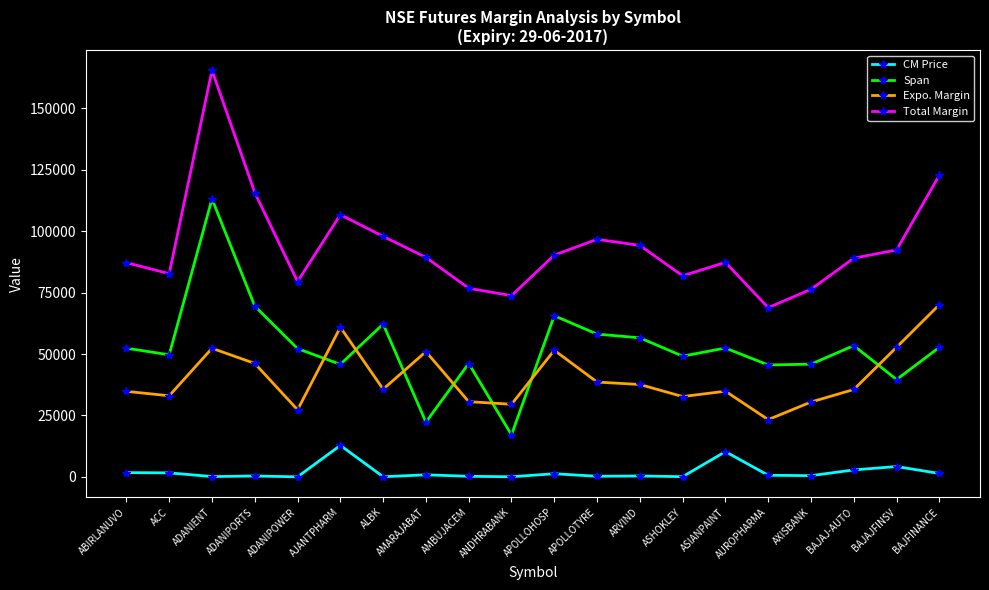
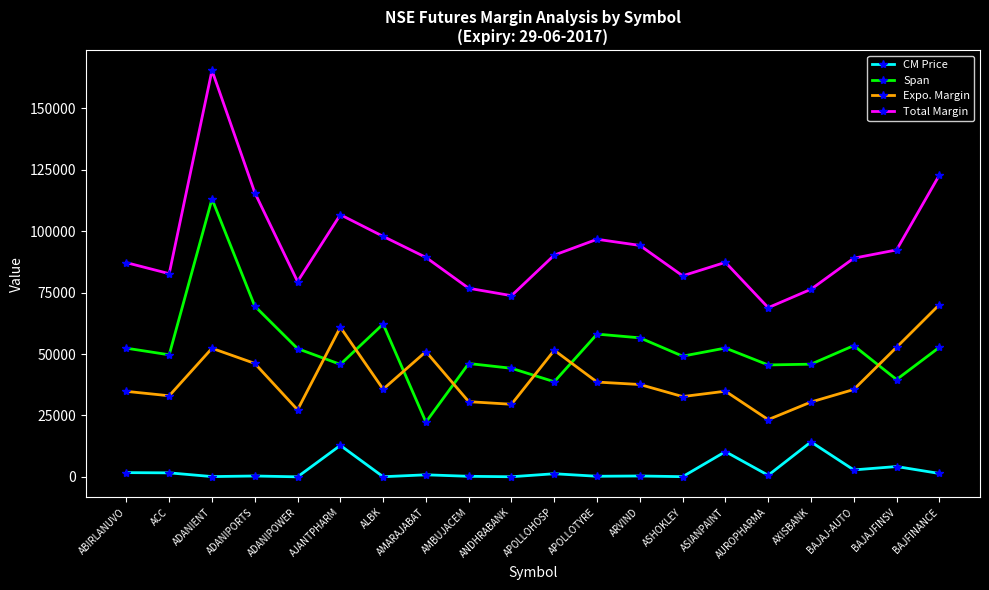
  {
    "CM Price": {
      "ABIRLANUVO": 2000,
      "ACC": 2000,
      "ADANIENT": 0,
      "ADANIPORTS": 0,
      "ADANIPOWER": 0,
      "AJANTPHARM": 13000,
      "ALBK": 0,
      "AMARAJABAT": 1000,
      "AMBUJACEM": 0,
      "ANDHRABANK": 0,
      "APOLLOHOSP": 1000,
      "APOLLOTYRE": 0,
      "ARVIND": 0,
      "ASHOKLEY": 0,
      "ASIANPAINT": 10000,
      "AUROPHARMA": 1000,
-     "AXISBANK": 1000,
+     "AXISBANK": 14000,
      "BAJAJ-AUTO": 3000,
      "BAJAJFINSV": 4000,
      "BAJFINANCE": 1000
    },
    "Span": {
      "ABIRLANUVO": 52000,
      "ACC": 50000,
      "ADANIENT": 113000,
      "ADANIPORTS": 70000,
      "ADANIPOWER": 52000,
      "AJANTPHARM": 46000,
      "ALBK": 62000,
      "AMARAJABAT": 22000,
      "AMBUJACEM": 46000,
-     "ANDHRABANK": 17000,
-     "APOLLOHOSP": 66000,
+     "ANDHRABANK": 44000,
+     "APOLLOHOSP": 39000,
      "APOLLOTYRE": 58000,
      "ARVIND": 57000,
      "ASHOKLEY": 49000,
      "ASIANPAINT": 52000,
      "AUROPHARMA": 46000,
      "AXISBANK": 46000,
      "BAJAJ-AUTO": 53000,
      "BAJAJFINSV": 40000,
      "BAJFINANCE": 53000
    },
    "Expo. Margin": {
      "ABIRLANUVO": 35000,
      "ACC": 33000,
      "ADANIENT": 52000,
      "ADANIPORTS": 46000,
      "ADANIPOWER": 27000,
      "AJANTPHARM": 61000,
      "ALBK": 36000,
      "AMARAJABAT": 51000,
      "AMBUJACEM": 31000,
      "ANDHRABANK": 30000,
      "APOLLOHOSP": 52000,
      "APOLLOTYRE": 39000,
      "ARVIND": 38000,
      "ASHOKLEY": 33000,
      "ASIANPAINT": 35000,
      "AUROPHARMA": 23000,
      "AXISBANK": 30000,
      "BAJAJ-AUTO": 36000,
      "BAJAJFINSV": 53000,
      "BAJFINANCE": 70000
    },
    "Total Margin": {
      "ABIRLANUVO": 87000,
      "ACC": 83000,
      "ADANIENT": 165000,
      "ADANIPORTS": 116000,
      "ADANIPOWER": 80000,
      "AJANTPHARM": 107000,
      "ALBK": 98000,
      "AMARAJABAT": 89000,
      "AMBUJACEM": 77000,
      "ANDHRABANK": 74000,
      "APOLLOHOSP": 90000,
      "APOLLOTYRE": 97000,
      "ARVIND": 94000,
      "ASHOKLEY": 82000,
      "ASIANPAINT": 87000,
      "AUROPHARMA": 69000,
      "AXISBANK": 76000,
      "BAJAJ-AUTO": 89000,
      "BAJAJFINSV": 92000,
      "BAJFINANCE": 123000
    }
  }
